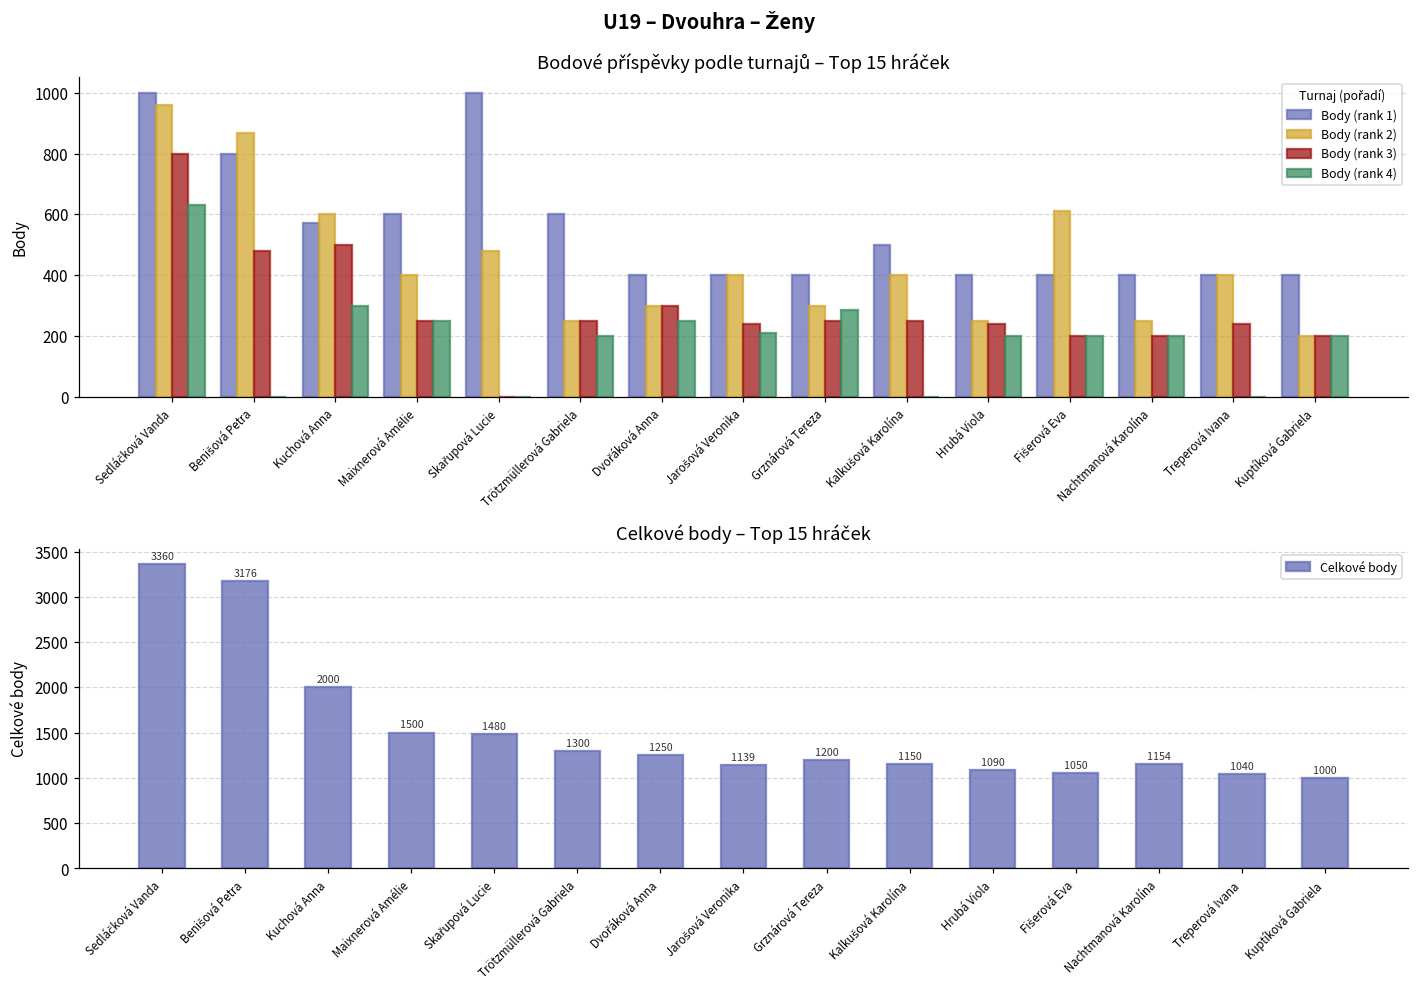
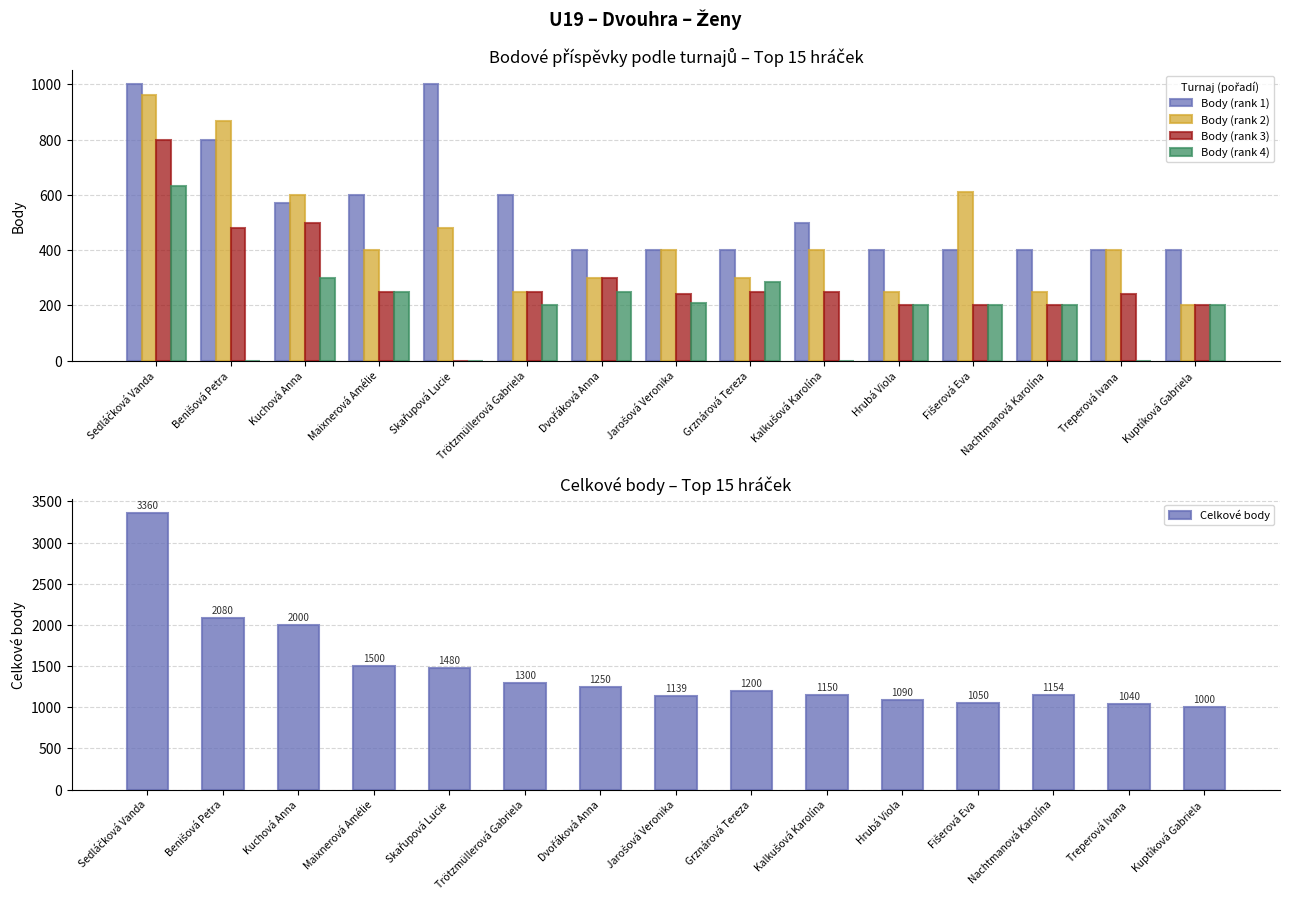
  {
    "Bodové příspěvky podle turnajů – Top 15 hráček": {
      "Body (rank 1)": {
        "Sedláčková Vanda": 1000,
        "Benišová Petra": 800,
        "Kuchová Anna": 570,
        "Maixnerová Amélie": 600,
        "Skařupová Lucie": 1000,
        "Trötzmüllerová Gabriela": 600,
        "Dvořáková Anna": 400,
        "Jarošová Veronika": 400,
        "Grznárová Tereza": 400,
        "Kalkušová Karolína": 500,
        "Hrubá Viola": 400,
        "Fišerová Eva": 400,
        "Nachtmanová Karolína": 400,
        "Treperová Ivana": 400,
        "Kuptíková Gabriela": 400
      },
      "Body (rank 2)": {
        "Sedláčková Vanda": 960,
        "Benišová Petra": 870,
        "Kuchová Anna": 600,
        "Maixnerová Amélie": 400,
        "Skařupová Lucie": 480,
        "Trötzmüllerová Gabriela": 250,
        "Dvořáková Anna": 300,
        "Jarošová Veronika": 400,
        "Grznárová Tereza": 300,
        "Kalkušová Karolína": 400,
        "Hrubá Viola": 250,
        "Fišerová Eva": 610,
        "Nachtmanová Karolína": 250,
        "Treperová Ivana": 400,
        "Kuptíková Gabriela": 200
      },
      "Body (rank 3)": {
        "Sedláčková Vanda": 800,
        "Benišová Petra": 480,
        "Kuchová Anna": 500,
        "Maixnerová Amélie": 250,
        "Skařupová Lucie": 0,
        "Trötzmüllerová Gabriela": 250,
        "Dvořáková Anna": 300,
        "Jarošová Veronika": 240,
        "Grznárová Tereza": 250,
        "Kalkušová Karolína": 250,
-       "Hrubá Viola": 240,
+       "Hrubá Viola": 200,
        "Fišerová Eva": 200,
        "Nachtmanová Karolína": 200,
        "Treperová Ivana": 240,
        "Kuptíková Gabriela": 200
      },
      "Body (rank 4)": {
        "Sedláčková Vanda": 630,
        "Benišová Petra": 0,
        "Kuchová Anna": 300,
        "Maixnerová Amélie": 250,
        "Skařupová Lucie": 0,
        "Trötzmüllerová Gabriela": 200,
        "Dvořáková Anna": 250,
        "Jarošová Veronika": 210,
        "Grznárová Tereza": 280,
        "Kalkušová Karolína": 0,
        "Hrubá Viola": 200,
        "Fišerová Eva": 200,
        "Nachtmanová Karolína": 200,
        "Treperová Ivana": 0,
        "Kuptíková Gabriela": 200
      }
    },
    "Celkové body – Top 15 hráček": {
      "Sedláčková Vanda": 3360,
-     "Benišová Petra": 3176,
+     "Benišová Petra": 2080,
      "Kuchová Anna": 2000,
      "Maixnerová Amélie": 1500,
      "Skařupová Lucie": 1480,
      "Trötzmüllerová Gabriela": 1300,
      "Dvořáková Anna": 1250,
      "Jarošová Veronika": 1139,
      "Grznárová Tereza": 1200,
      "Kalkušová Karolína": 1150,
      "Hrubá Viola": 1090,
      "Fišerová Eva": 1050,
      "Nachtmanová Karolína": 1154,
      "Treperová Ivana": 1040,
      "Kuptíková Gabriela": 1000
    }
  }
